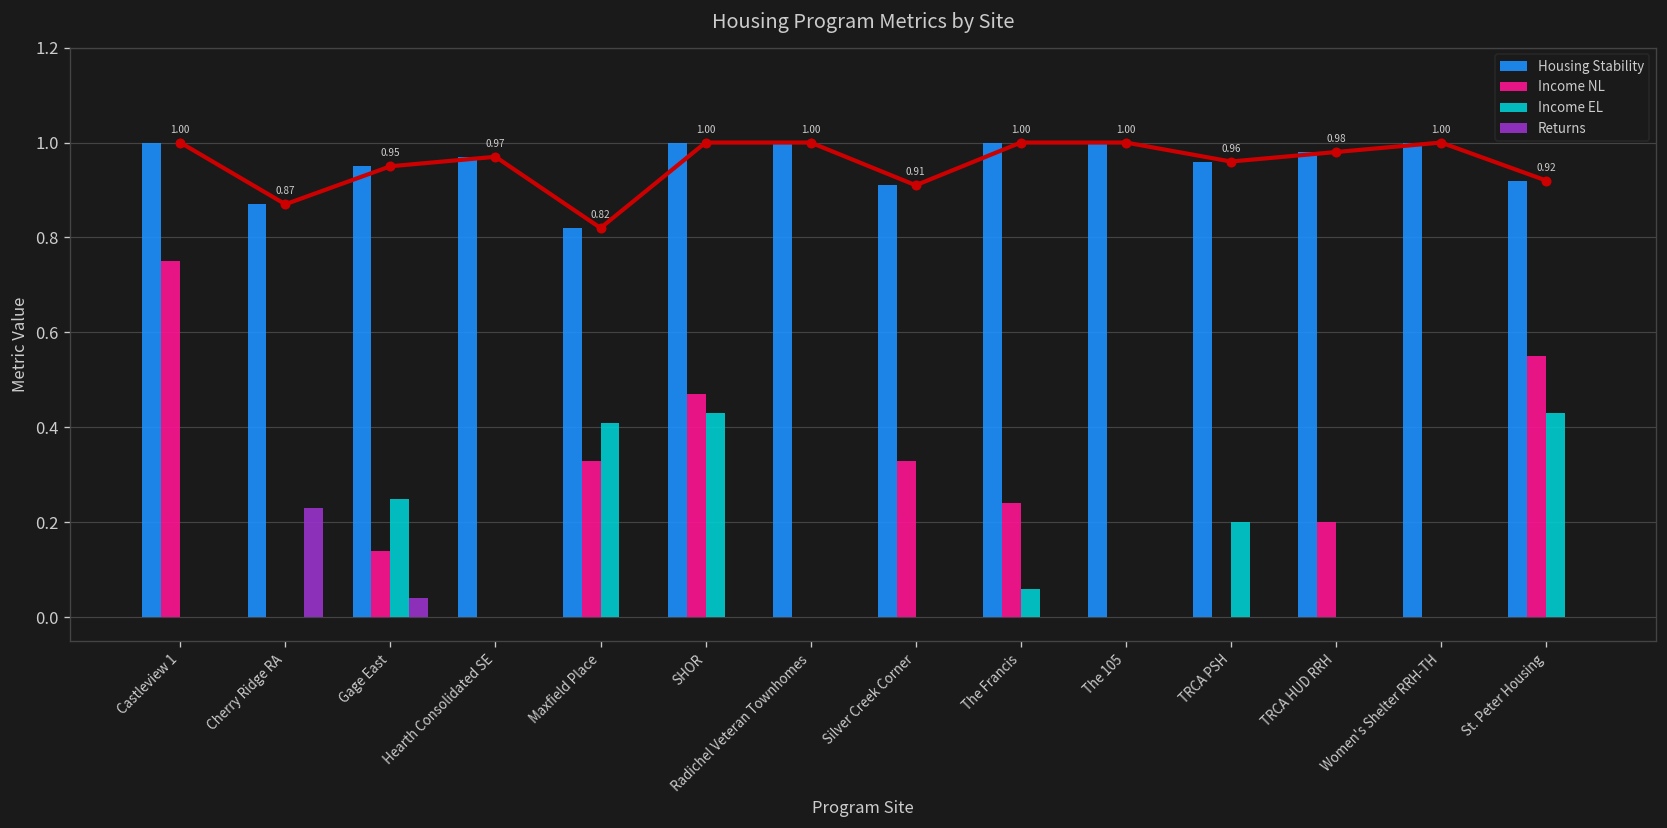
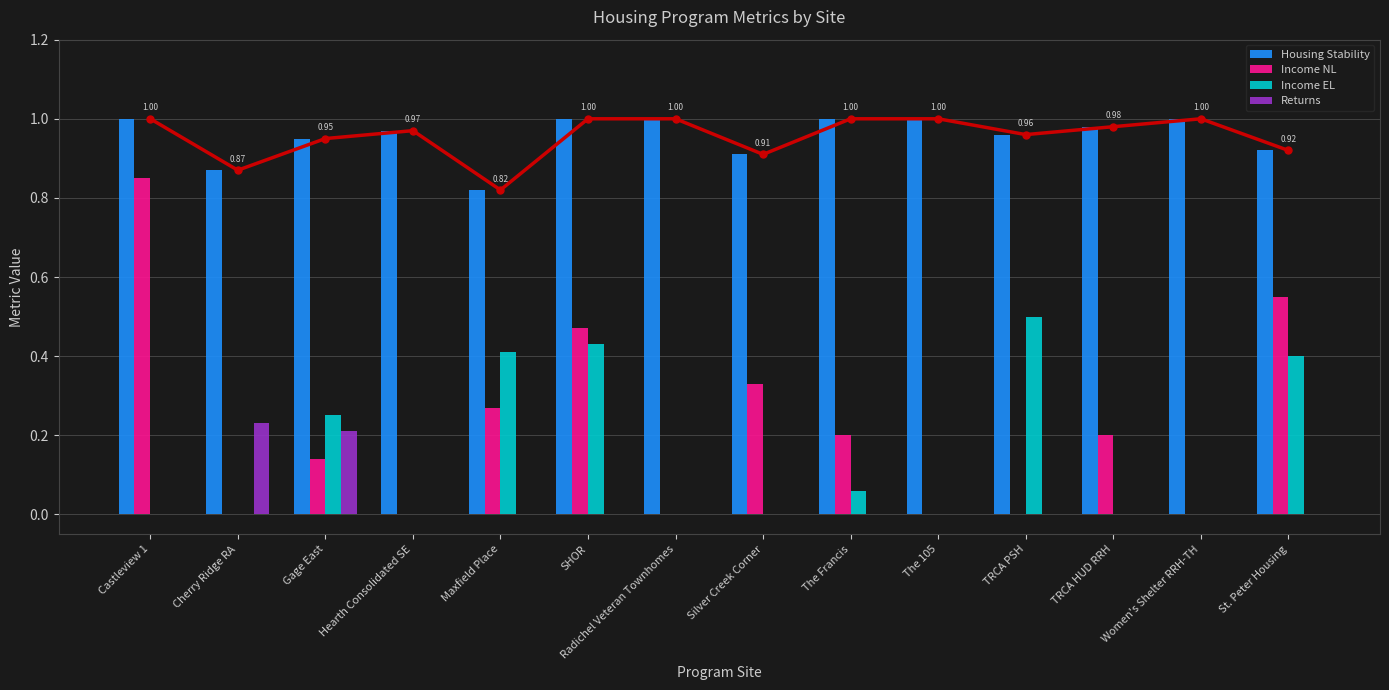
  {
    "Income NL": {
-     "Castleview 1": 0.75,
+     "Castleview 1": 0.85,
      "Cherry Ridge RA": 0.00,
      "Gage East": 0.14,
      "Hearth Consolidated SE": 0.00,
-     "Maxfield Place": 0.33,
+     "Maxfield Place": 0.27,
      "SHOR": 0.47,
      "Radichel Veteran Townhomes": 0.00,
      "Silver Creek Corner": 0.33,
-     "The Francis": 0.24,
+     "The Francis": 0.20,
      "The 105": 0.00,
      "TRCA PSH": 0.00,
      "TRCA HUD RRH": 0.20,
      "Women's Shelter RRH-TH": 0.00,
      "St. Peter Housing": 0.55
    },
    "Income EL": {
      "Castleview 1": 0.00,
      "Cherry Ridge RA": 0.00,
      "Gage East": 0.25,
      "Hearth Consolidated SE": 0.00,
      "Maxfield Place": 0.41,
      "SHOR": 0.43,
      "Radichel Veteran Townhomes": 0.00,
      "Silver Creek Corner": 0.00,
      "The Francis": 0.06,
      "The 105": 0.00,
-     "TRCA PSH": 0.2,
+     "TRCA PSH": 0.5,
      "TRCA HUD RRH": 0.00,
      "Women's Shelter RRH-TH": 0.00,
-     "St. Peter Housing": 0.43
+     "St. Peter Housing": 0.40
    },
    "Returns": {
      "Castleview 1": 0.00,
      "Cherry Ridge RA": 0.23,
-     "Gage East": 0.04,
+     "Gage East": 0.21,
      "Hearth Consolidated SE": 0.00,
      "Maxfield Place": 0.00,
      "SHOR": 0.00,
      "Radichel Veteran Townhomes": 0.00,
      "Silver Creek Corner": 0.00,
      "The Francis": 0.00,
      "The 105": 0.00,
      "TRCA PSH": 0.00,
      "TRCA HUD RRH": 0.00,
      "Women's Shelter RRH-TH": 0.00,
      "St. Peter Housing": 0.00
    }
  }
